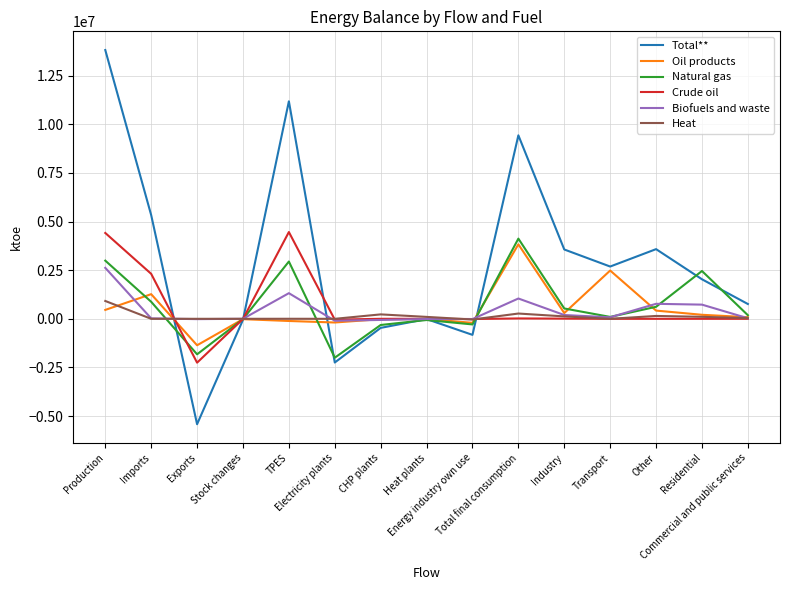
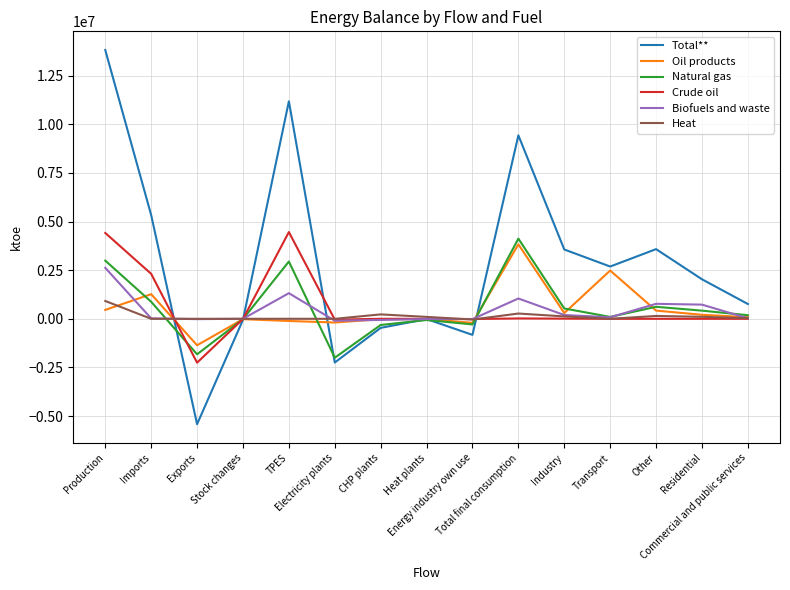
  {
    "Total**": {
      "Production": 13800000,
      "Imports": 5300000,
      "Exports": -5400000,
      "TPES": 11200000,
      "Electricity plants": -2200000,
      "CHP plants": -500000,
      "Energy industry own use": -800000,
      "Total final consumption": 9400000,
      "Industry": 3600000,
      "Transport": 2700000,
      "Other": 3600000,
      "Residential": 2000000,
      "Commercial and public services": 800000
    },
    "Oil products": {
      "Production": 500000,
      "Imports": 1300000,
      "Exports": -1400000,
      "Total final consumption": 3800000,
      "Transport": 2500000,
      "Other": 400000
    },
    "Natural gas": {
      "Production": 3000000,
      "Imports": 900000,
      "Exports": -1800000,
      "TPES": 2900000,
      "Electricity plants": -2000000,
      "CHP plants": -300000,
      "Total final consumption": 4100000,
      "Industry": 500000,
      "Other": 600000,
-     "Residential": 2500000
+     "Residential": 400000
    },
    "Crude oil": {
      "Production": 4400000,
      "Imports": 2300000,
      "Exports": -2300000,
      "TPES": 4500000,
      "Total final consumption": 0,
      "Other": 0
    },
    "Biofuels and waste": {
      "Production": 2600000,
      "TPES": 1300000,
      "Total final consumption": 1000000,
      "Other": 800000,
      "Residential": 700000
    },
    "Heat": {
      "Production": 900000,
      "CHP plants": 200000,
      "Total final consumption": 300000,
      "Other": 100000
    }
  }
